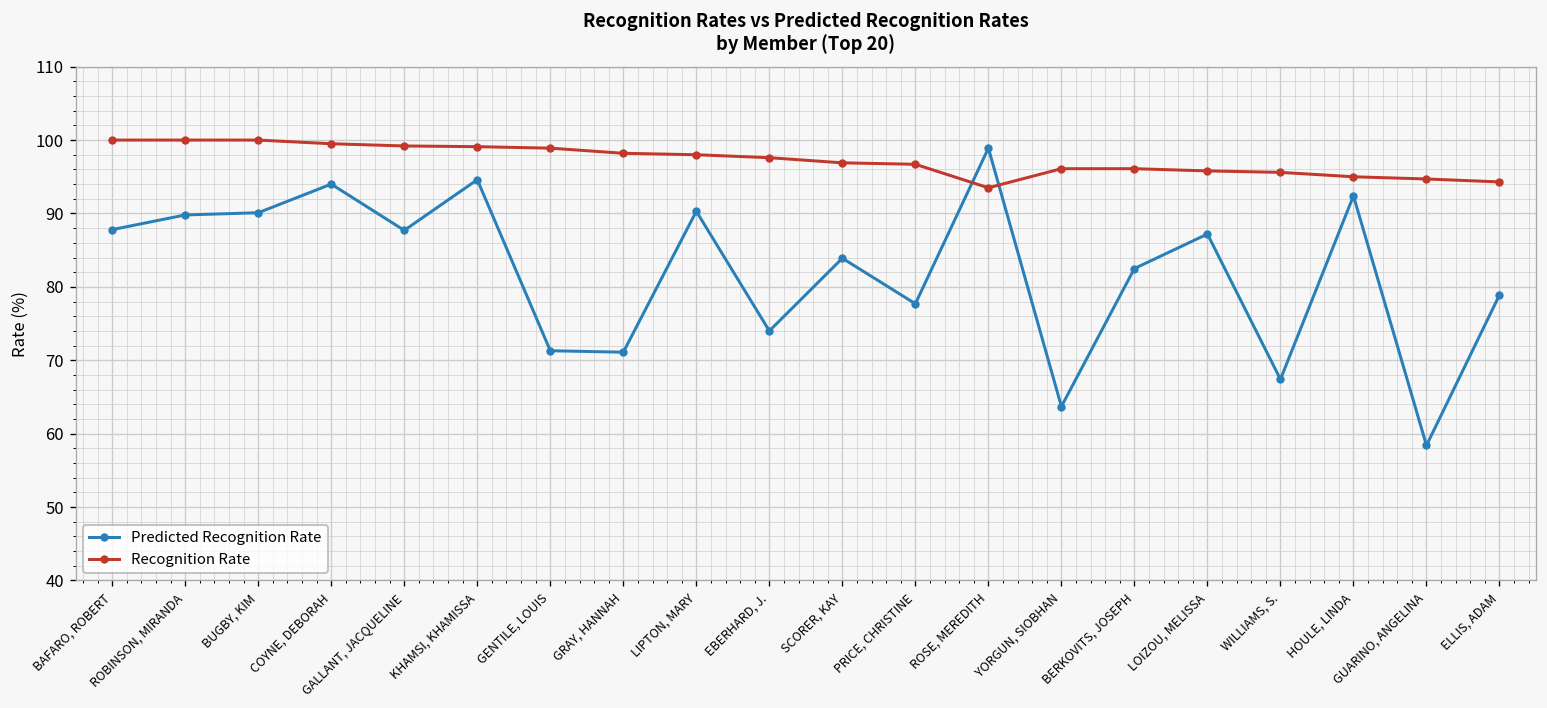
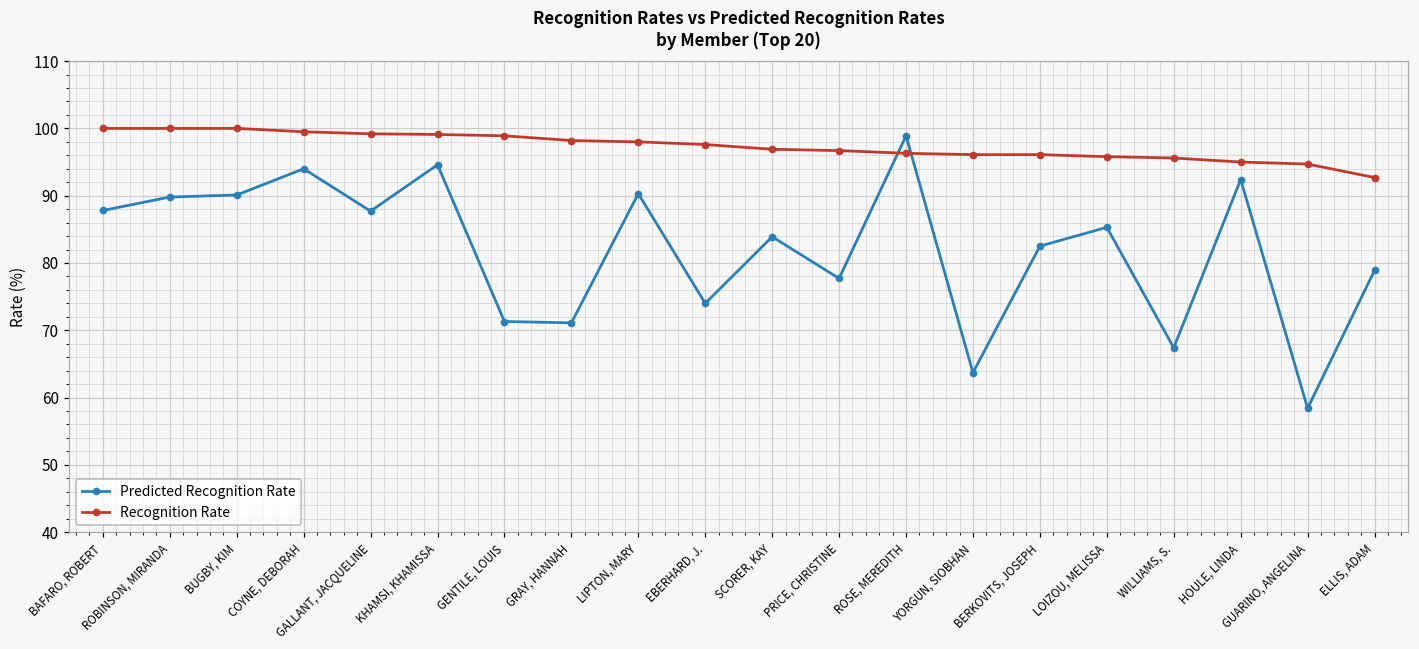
  {
    "Predicted Recognition Rate": {
      "BAFARO, ROBERT": 88,
      "ROBINSON, MIRANDA": 90,
      "BUGBY, KIM": 90,
      "COYNE, DEBORAH": 94,
      "GALLANT, JACQUELINE": 88,
      "KHAMSI, KHAMISSA": 95,
      "GENTILE, LOUIS": 71,
      "GRAY, HANNAH": 71,
      "LIPTON, MARY": 90,
      "EBERHARD, J.": 74,
      "SCORER, KAY": 84,
      "PRICE, CHRISTINE": 78,
      "ROSE, MEREDITH": 99,
      "YORGUN, SIOBHAN": 64,
      "BERKOVITS, JOSEPH": 83,
-     "LOIZOU, MELISSA": 87,
+     "LOIZOU, MELISSA": 85,
      "WILLIAMS, S.": 67,
      "HOULE, LINDA": 92,
      "GUARINO, ANGELINA": 58,
      "ELLIS, ADAM": 79
    },
    "Recognition Rate": {
      "BAFARO, ROBERT": 100,
      "ROBINSON, MIRANDA": 100,
      "BUGBY, KIM": 100,
      "COYNE, DEBORAH": 100,
      "GALLANT, JACQUELINE": 99,
      "KHAMSI, KHAMISSA": 99,
      "GENTILE, LOUIS": 99,
      "GRAY, HANNAH": 98,
      "LIPTON, MARY": 98,
      "EBERHARD, J.": 98,
      "SCORER, KAY": 97,
      "PRICE, CHRISTINE": 97,
-     "ROSE, MEREDITH": 94,
+     "ROSE, MEREDITH": 96,
      "YORGUN, SIOBHAN": 96,
      "BERKOVITS, JOSEPH": 96,
      "LOIZOU, MELISSA": 96,
      "WILLIAMS, S.": 96,
      "HOULE, LINDA": 95,
      "GUARINO, ANGELINA": 95,
-     "ELLIS, ADAM": 94
+     "ELLIS, ADAM": 93
    }
  }
